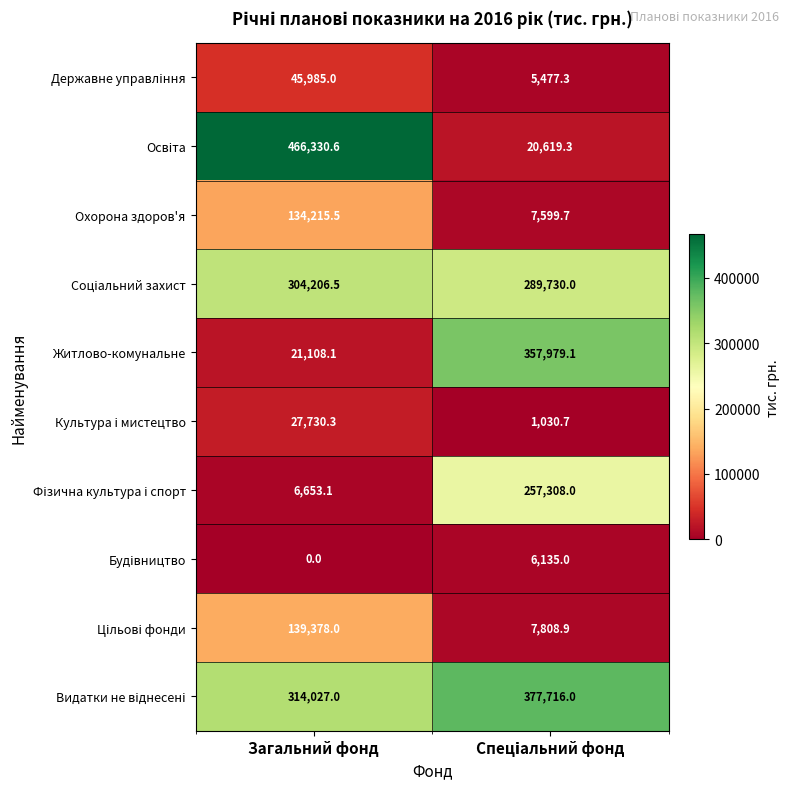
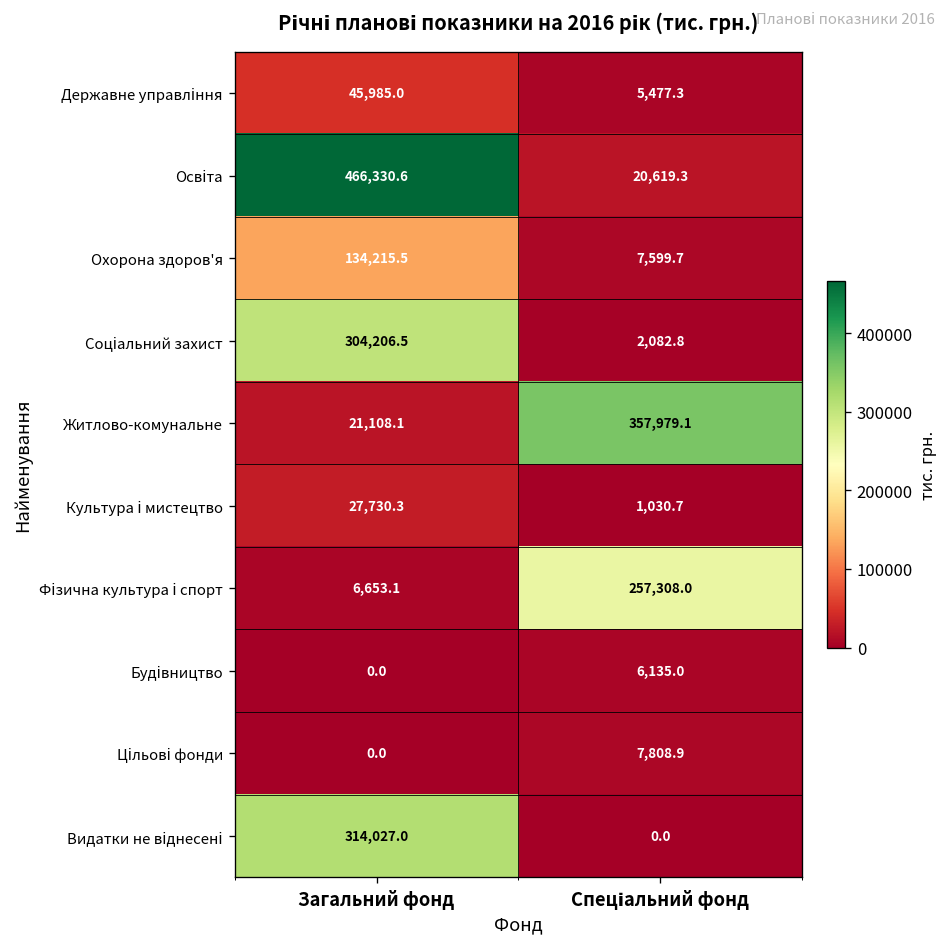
  {
    "Державне управління": {
      "Загальний фонд": "45,985.0",
      "Спеціальний фонд": "5,477.3"
    },
    "Освіта": {
      "Загальний фонд": "466,330.6",
      "Спеціальний фонд": "20,619.3"
    },
    "Охорона здоров'я": {
      "Загальний фонд": "134,215.5",
      "Спеціальний фонд": "7,599.7"
    },
    "Соціальний захист": {
      "Загальний фонд": "304,206.5",
-     "Спеціальний фонд": "289,730.0"
+     "Спеціальний фонд": "2,082.8"
    },
    "Житлово-комунальне": {
      "Загальний фонд": "21,108.1",
      "Спеціальний фонд": "357,979.1"
    },
    "Культура і мистецтво": {
      "Загальний фонд": "27,730.3",
      "Спеціальний фонд": "1,030.7"
    },
    "Фізична культура і спорт": {
      "Загальний фонд": "6,653.1",
      "Спеціальний фонд": "257,308.0"
    },
    "Будівництво": {
      "Загальний фонд": "0.0",
      "Спеціальний фонд": "6,135.0"
    },
    "Цільові фонди": {
-     "Загальний фонд": "139,378.0",
+     "Загальний фонд": "0.0",
      "Спеціальний фонд": "7,808.9"
    },
    "Видатки не віднесені": {
      "Загальний фонд": "314,027.0",
-     "Спеціальний фонд": "377,716.0"
+     "Спеціальний фонд": "0.0"
    }
  }
